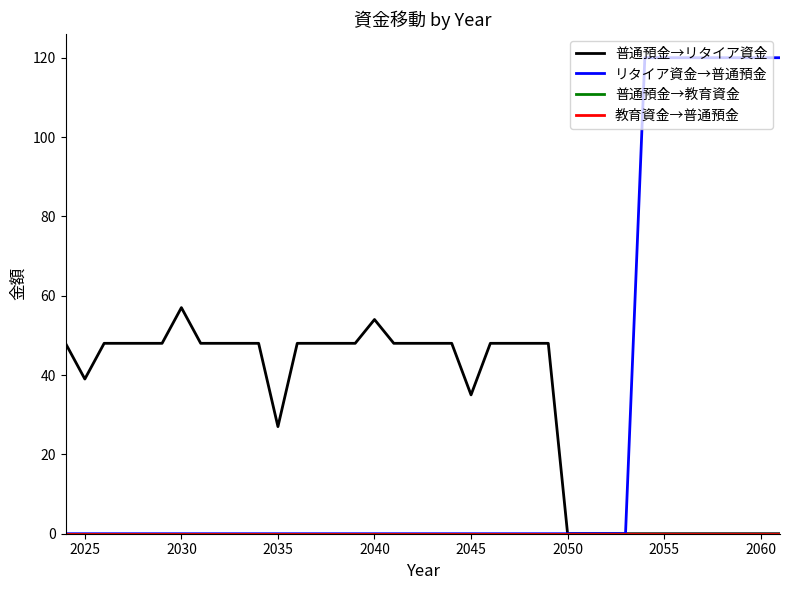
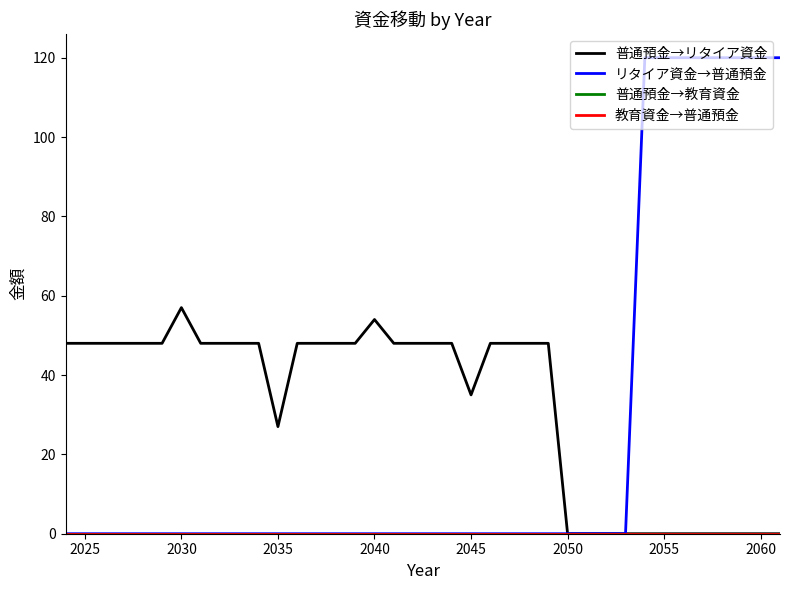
  {
    "普通預金→リタイア資金": {
-     "2025": 39,
+     "2025": 48,
      "2030": 57,
      "2035": 27,
      "2040": 54,
      "2045": 35
    }
  }
